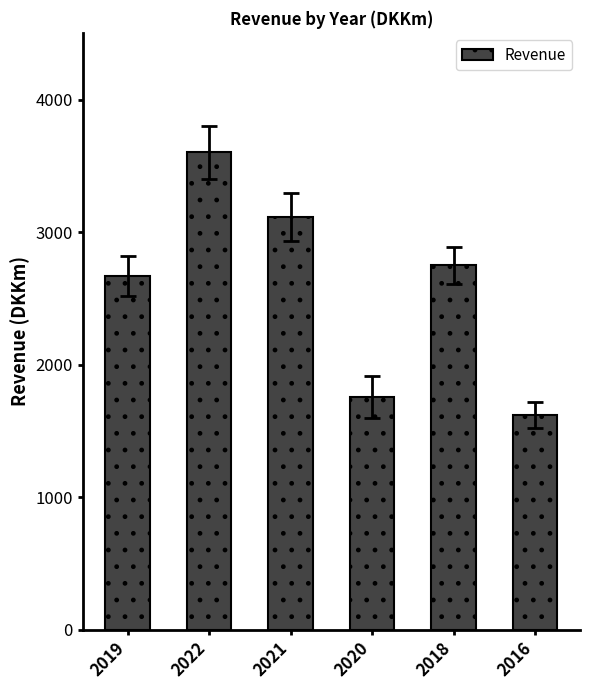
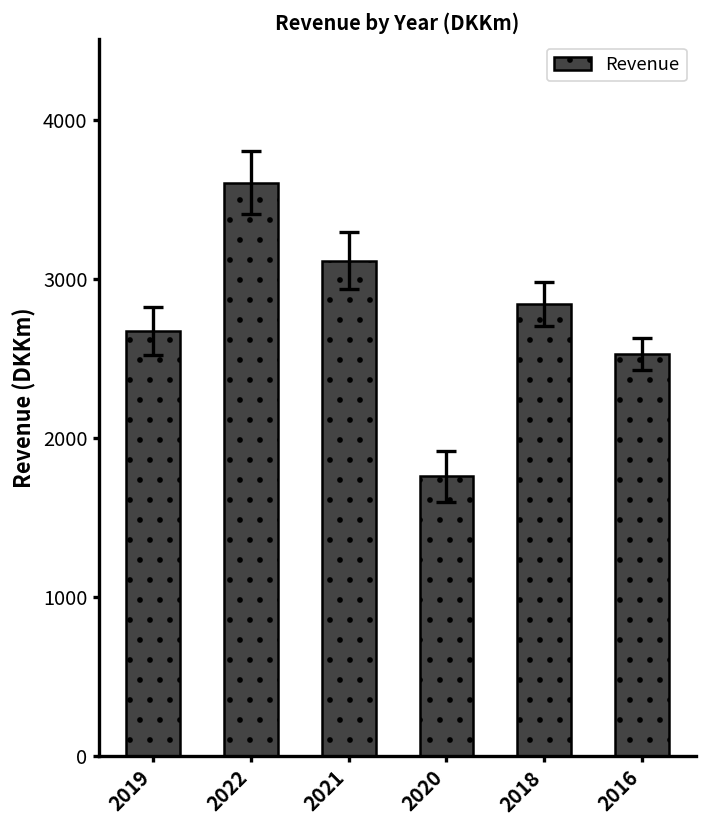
  {
    "Revenue": {
      "2019": 2670,
      "2022": 3600,
      "2021": 3110,
      "2020": 1760,
-     "2018": 2750,
-     "2016": 1620
+     "2018": 2840,
+     "2016": 2530
    }
  }
